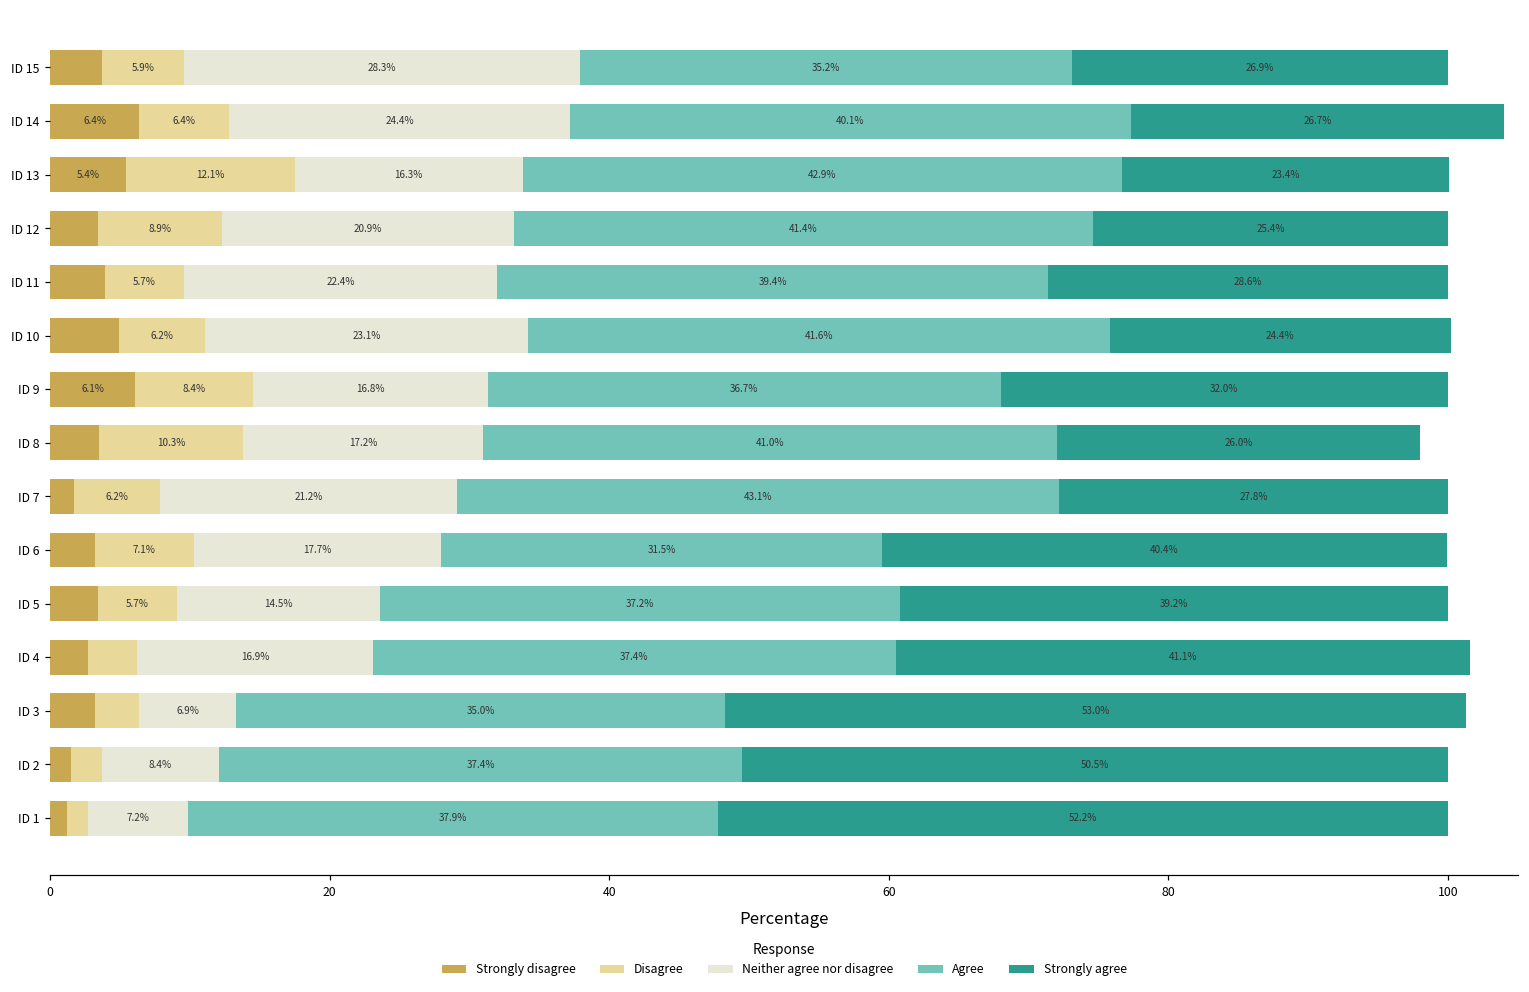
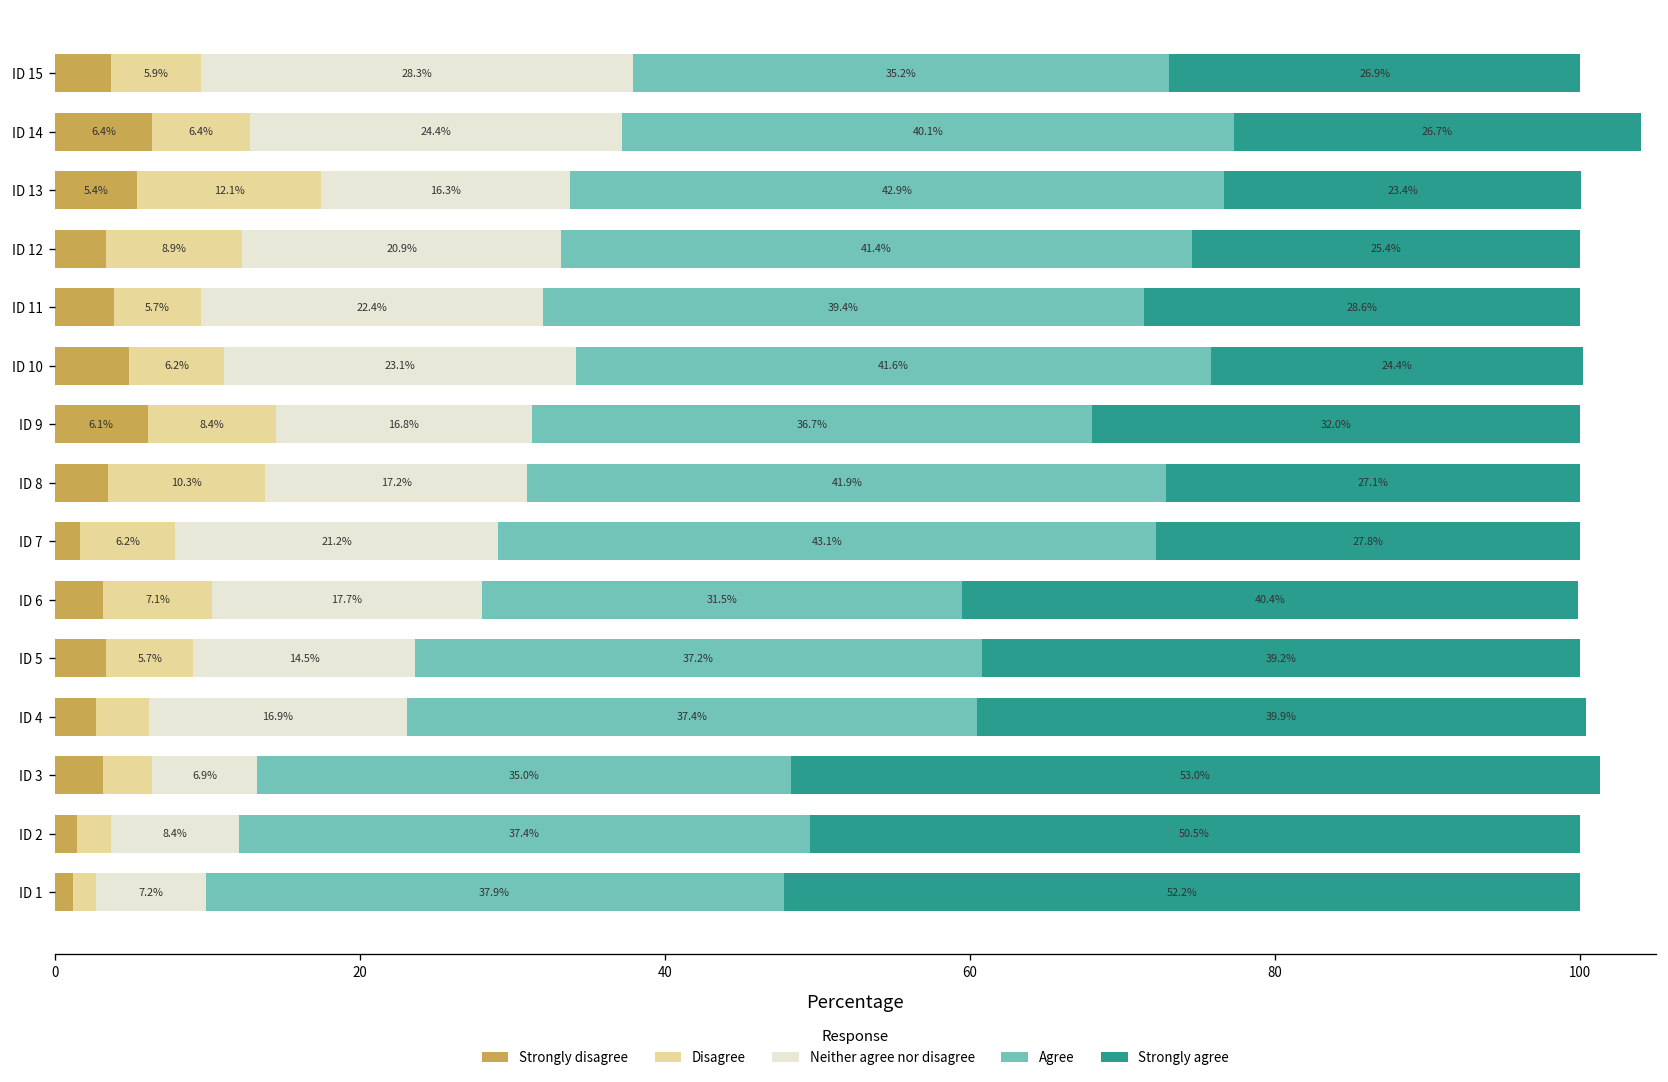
  {
    "Strongly disagree": {
      "ID 14": "6.4%",
      "ID 13": "5.4%",
      "ID 9": "6.1%"
    },
    "Disagree": {
      "ID 15": "5.9%",
      "ID 14": "6.4%",
      "ID 13": "12.1%",
      "ID 12": "8.9%",
      "ID 11": "5.7%",
      "ID 10": "6.2%",
      "ID 9": "8.4%",
      "ID 8": "10.3%",
      "ID 7": "6.2%",
      "ID 6": "7.1%",
      "ID 5": "5.7%"
    },
    "Neither agree nor disagree": {
      "ID 15": "28.3%",
      "ID 14": "24.4%",
      "ID 13": "16.3%",
      "ID 12": "20.9%",
      "ID 11": "22.4%",
      "ID 10": "23.1%",
      "ID 9": "16.8%",
      "ID 8": "17.2%",
      "ID 7": "21.2%",
      "ID 6": "17.7%",
      "ID 5": "14.5%",
      "ID 4": "16.9%",
      "ID 3": "6.9%",
      "ID 2": "8.4%",
      "ID 1": "7.2%"
    },
    "Agree": {
      "ID 15": "35.2%",
      "ID 14": "40.1%",
      "ID 13": "42.9%",
      "ID 12": "41.4%",
      "ID 11": "39.4%",
      "ID 10": "41.6%",
      "ID 9": "36.7%",
-     "ID 8": "41.0%",
+     "ID 8": "41.9%",
      "ID 7": "43.1%",
      "ID 6": "31.5%",
      "ID 5": "37.2%",
      "ID 4": "37.4%",
      "ID 3": "35.0%",
      "ID 2": "37.4%",
      "ID 1": "37.9%"
    },
    "Strongly agree": {
      "ID 15": "26.9%",
      "ID 14": "26.7%",
      "ID 13": "23.4%",
      "ID 12": "25.4%",
      "ID 11": "28.6%",
      "ID 10": "24.4%",
      "ID 9": "32.0%",
-     "ID 8": "26.0%",
+     "ID 8": "27.1%",
      "ID 7": "27.8%",
      "ID 6": "40.4%",
      "ID 5": "39.2%",
-     "ID 4": "41.1%",
+     "ID 4": "39.9%",
      "ID 3": "53.0%",
      "ID 2": "50.5%",
      "ID 1": "52.2%"
    }
  }
